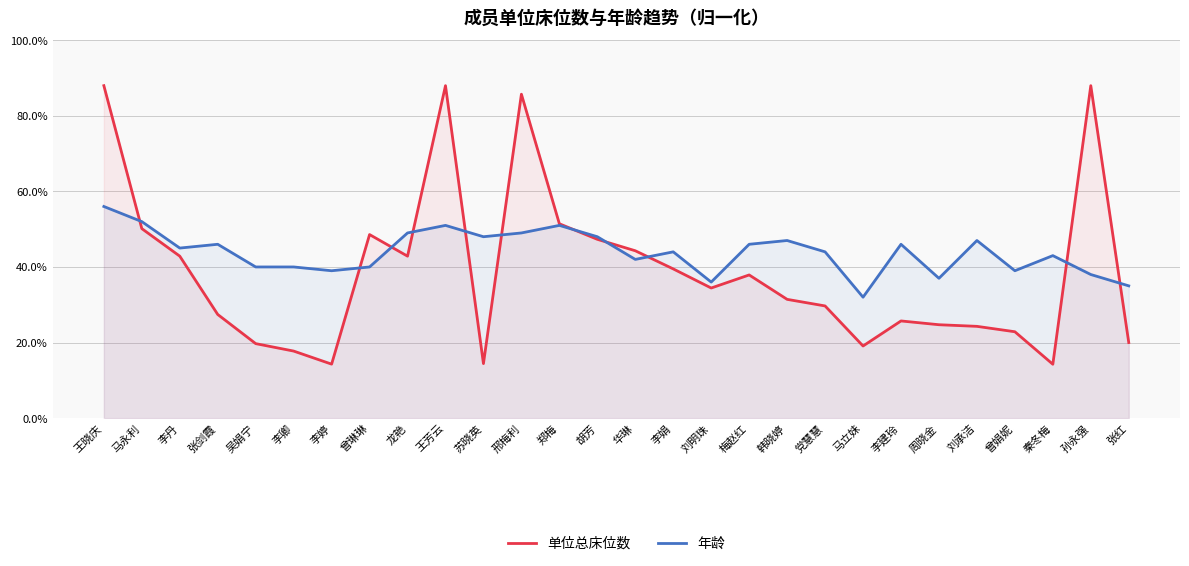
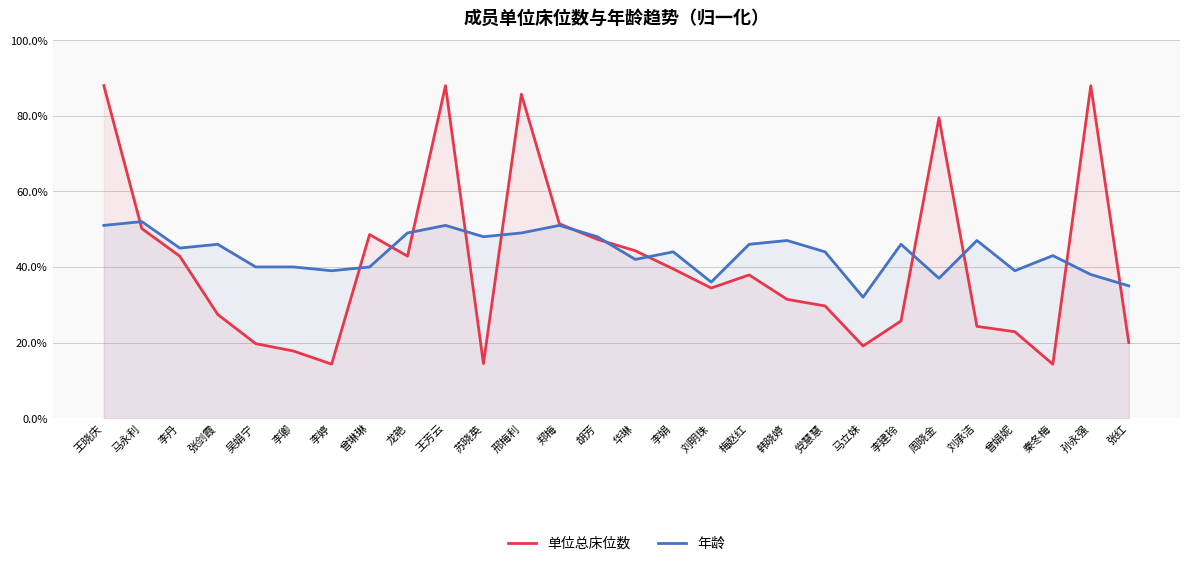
  {
    "单位总床位数": {
      "王晓庆": "88%",
      "马永利": "50%",
      "李丹": "43%",
      "张剑霞": "27%",
      "吴娟宁": "20%",
      "李卿": "18%",
      "李婷": "14%",
      "曾琳琳": "49%",
      "龙艳": "43%",
      "王芳云": "88%",
      "苏晓英": "14%",
      "邢梅利": "86%",
      "胡芳": "47%",
      "华琳": "44%",
      "李娟": "39%",
      "刘明珠": "34%",
      "梅赵红": "38%",
      "韩晓婷": "31%",
      "党慧慧": "30%",
      "马立妹": "19%",
      "李建玲": "26%",
-     "周晓金": "25%",
+     "周晓金": "79%",
      "刘承洁": "24%",
      "曾娟妮": "23%",
      "秦冬梅": "14%",
      "孙永强": "88%",
      "张红": "20%"
    },
    "年龄": {
-     "王晓庆": "56%",
+     "王晓庆": "51%",
      "马永利": "52%",
      "李丹": "45%",
      "张剑霞": "46%",
      "吴娟宁": "40%",
      "李卿": "40%",
      "李婷": "39%",
      "曾琳琳": "40%",
      "龙艳": "49%",
      "王芳云": "51%",
      "苏晓英": "48%",
      "邢梅利": "49%",
      "胡芳": "48%",
      "华琳": "42%",
      "李娟": "44%",
      "刘明珠": "36%",
      "梅赵红": "46%",
      "韩晓婷": "47%",
      "党慧慧": "44%",
      "马立妹": "32%",
      "李建玲": "46%",
      "周晓金": "37%",
      "刘承洁": "47%",
      "曾娟妮": "39%",
      "秦冬梅": "43%",
      "孙永强": "38%",
      "张红": "35%"
    }
  }
